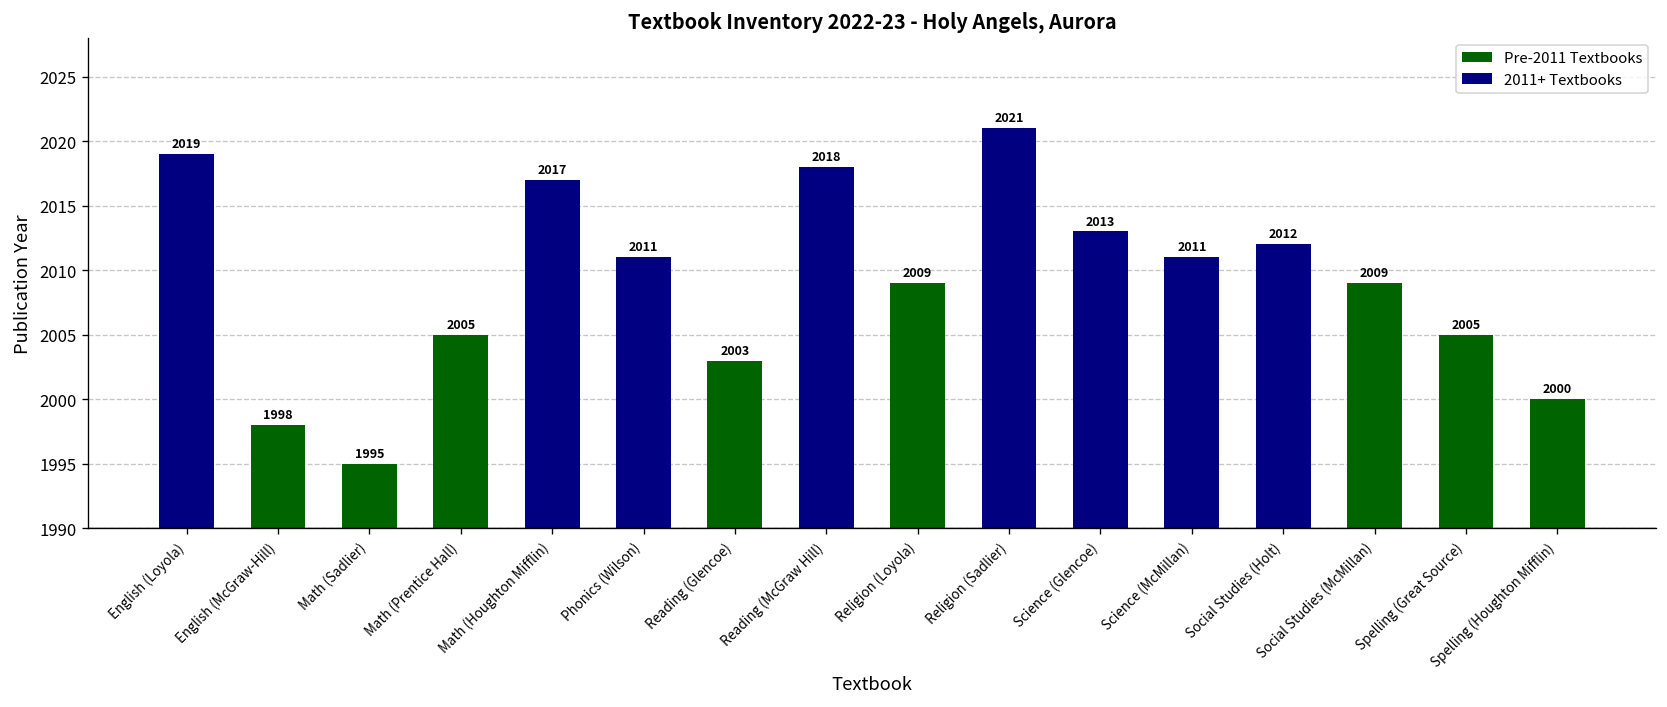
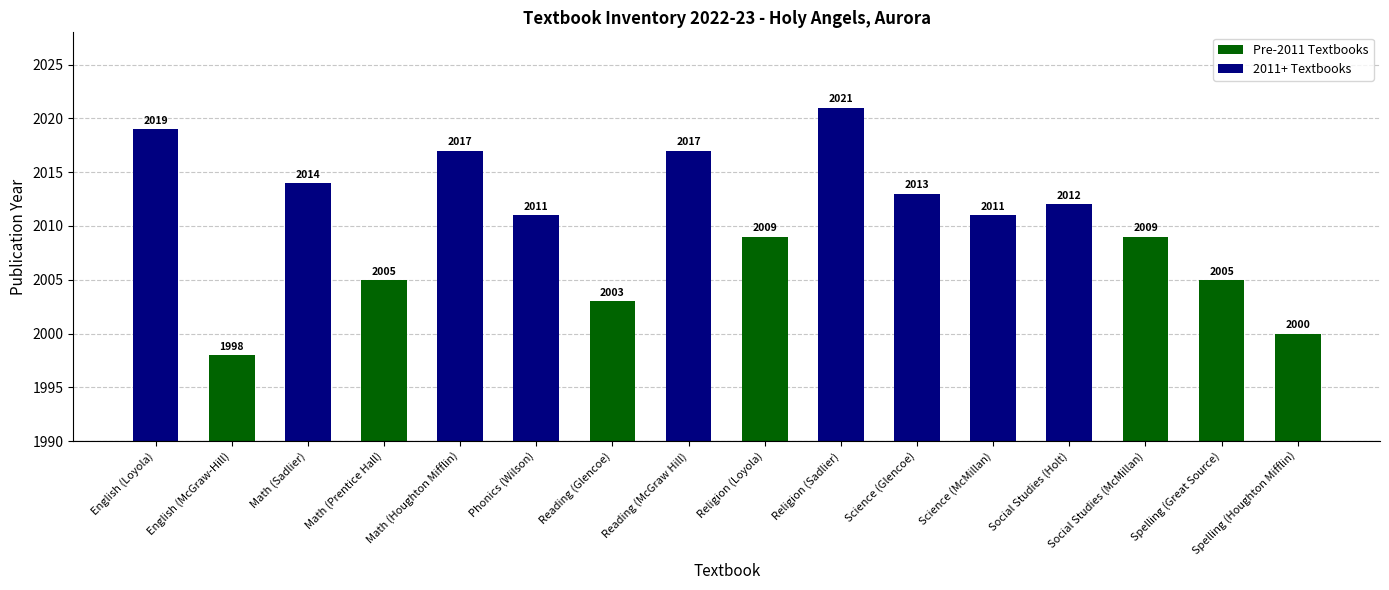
  {
    "English (Loyola)": 2019,
    "English (McGraw-Hill)": 1998,
-   "Math (Sadlier)": 1995,
+   "Math (Sadlier)": 2014,
    "Math (Prentice Hall)": 2005,
    "Math (Houghton Mifflin)": 2017,
    "Phonics (Wilson)": 2011,
    "Reading (Glencoe)": 2003,
-   "Reading (McGraw Hill)": 2018,
+   "Reading (McGraw Hill)": 2017,
    "Religion (Loyola)": 2009,
    "Religion (Sadlier)": 2021,
    "Science (Glencoe)": 2013,
    "Science (McMillan)": 2011,
    "Social Studies (Holt)": 2012,
    "Social Studies (McMillan)": 2009,
    "Spelling (Great Source)": 2005,
    "Spelling (Houghton Mifflin)": 2000
  }
